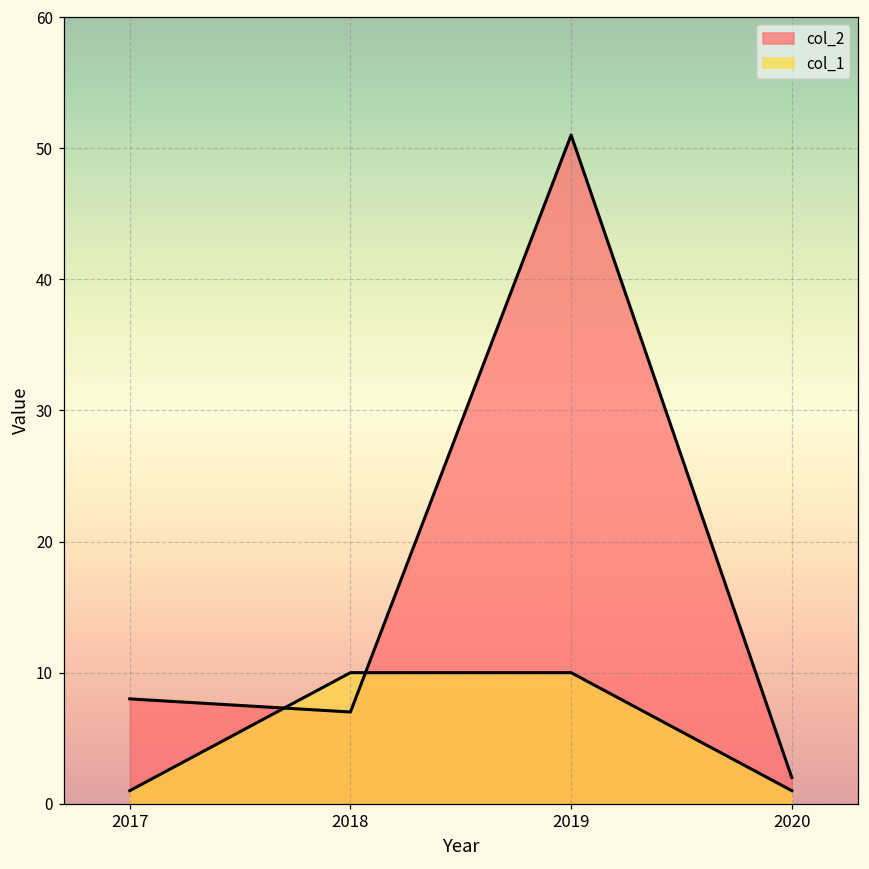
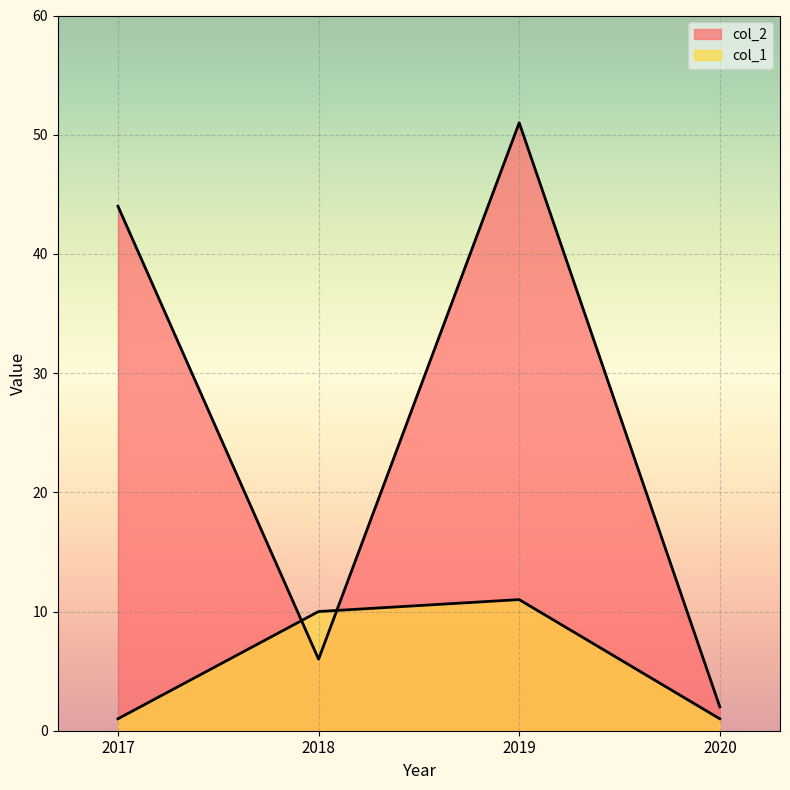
  {
    "col_2": {
-     "2017": 8,
-     "2018": 7,
+     "2017": 44,
+     "2018": 6,
      "2019": 51,
      "2020": 2
    },
    "col_1": {
      "2017": 1,
      "2018": 10,
-     "2019": 10,
+     "2019": 11,
      "2020": 1
    }
  }
